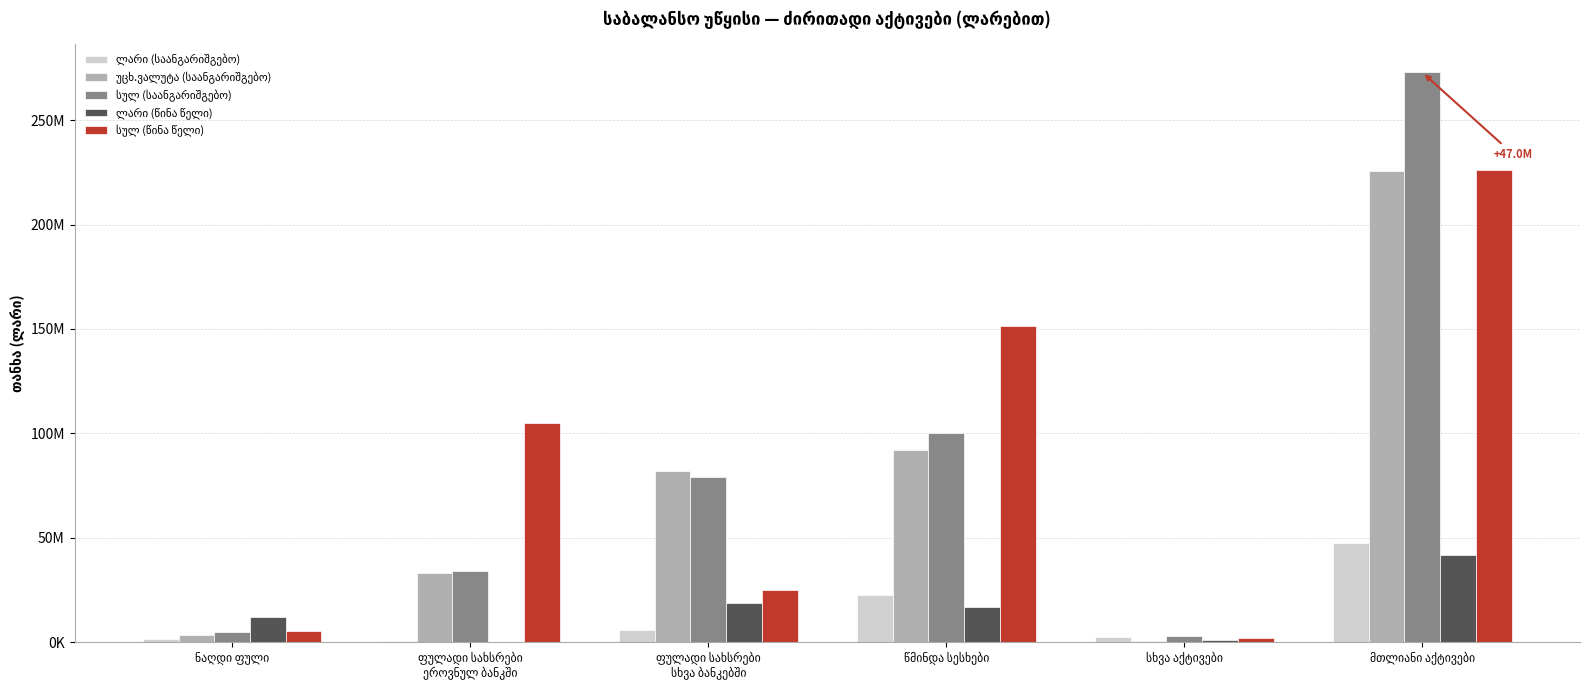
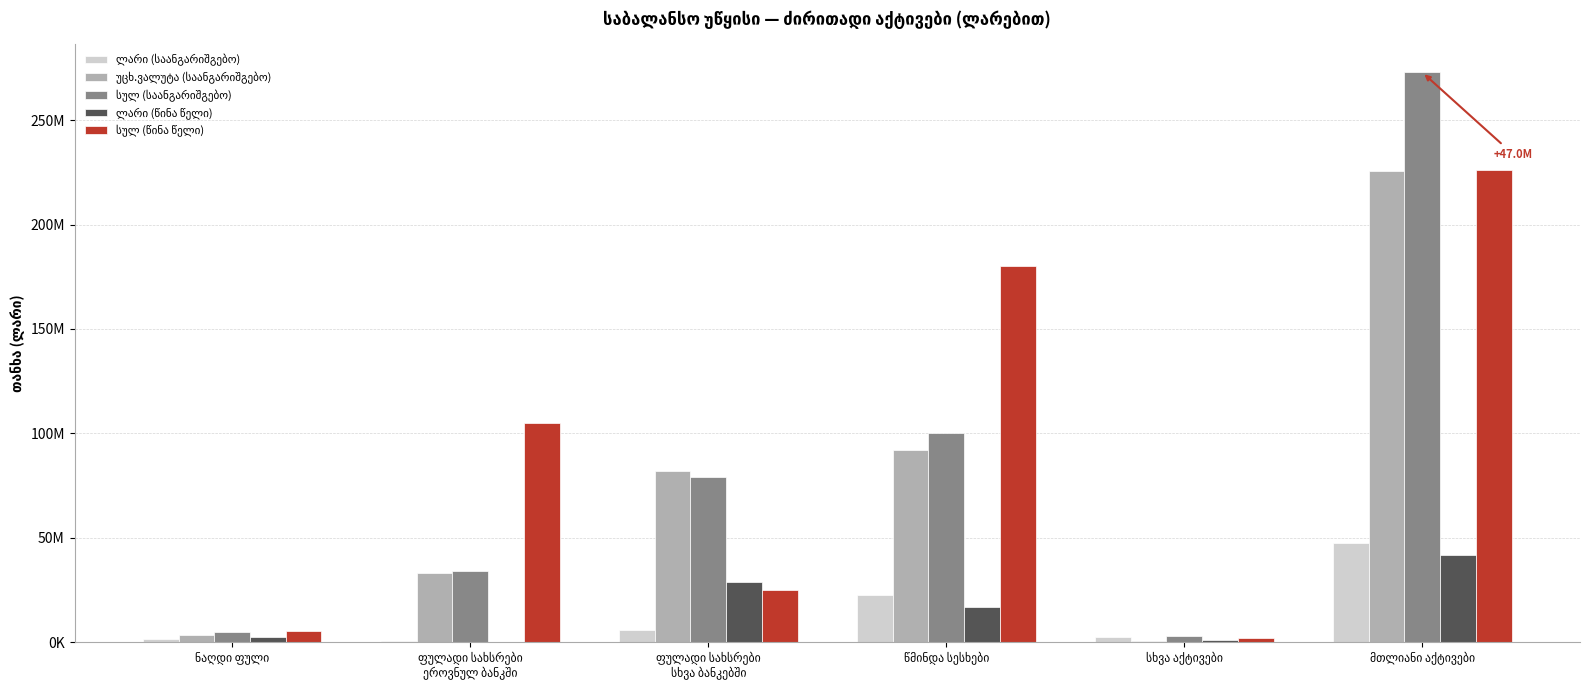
  {
    "სულ (საანგარიშგებო)": {
      "ნაღდი ფული": 5000000,
      "ფულადი სახსრები ეროვნულ ბანკში": 34000000,
      "ფულადი სახსრები სხვა ბანკებში": 79000000,
      "წმინდა სესხები": 100000000,
      "სხვა აქტივები": 3000000
    },
    "ლარი (წინა წელი)": {
-     "ნაღდი ფული": 12000000,
-     "ფულადი სახსრები სხვა ბანკებში": 19000000,
+     "ნაღდი ფული": 2000000,
+     "ფულადი სახსრები სხვა ბანკებში": 29000000,
      "წმინდა სესხები": 17000000,
      "მთლიანი აქტივები": 42000000
    },
    "სულ (წინა წელი)": {
      "ნაღდი ფული": 5000000,
      "ფულადი სახსრები ეროვნულ ბანკში": 105000000,
      "ფულადი სახსრები სხვა ბანკებში": 25000000,
-     "წმინდა სესხები": 151000000,
+     "წმინდა სესხები": 180000000,
      "სხვა აქტივები": 2000000,
      "მთლიანი აქტივები": 226000000
    }
  }
